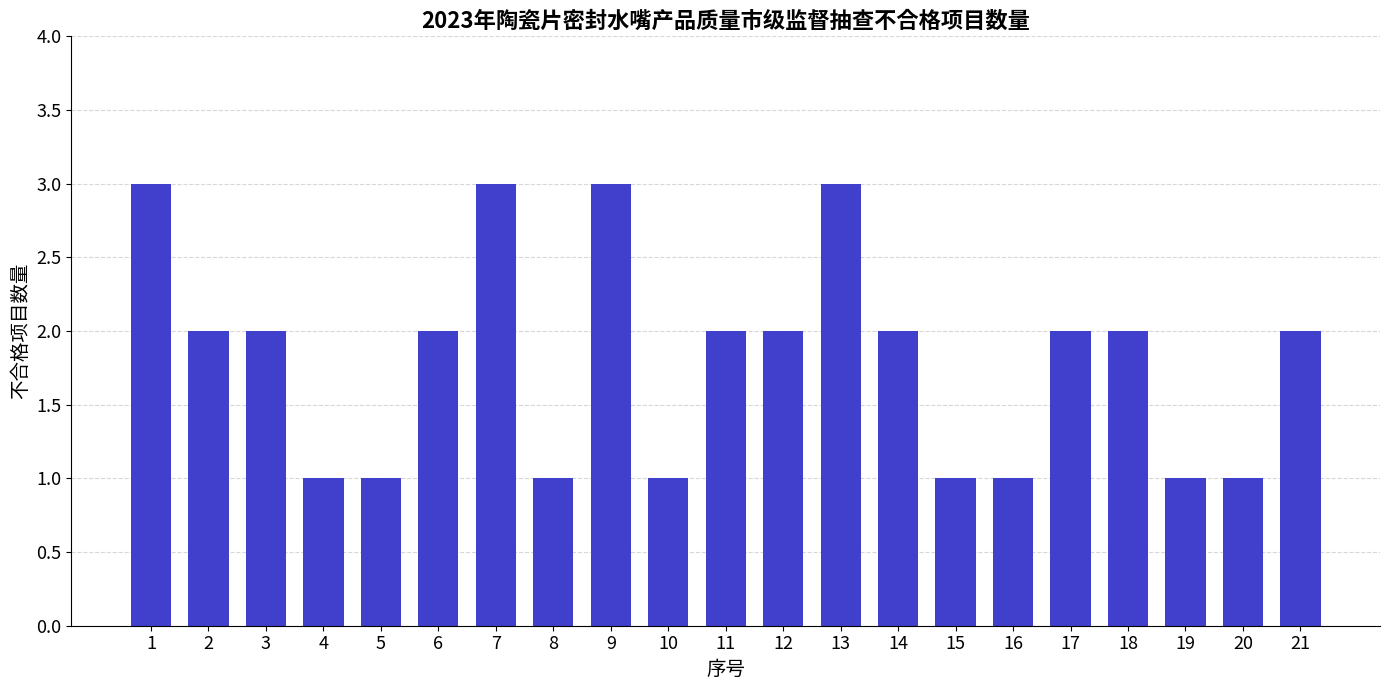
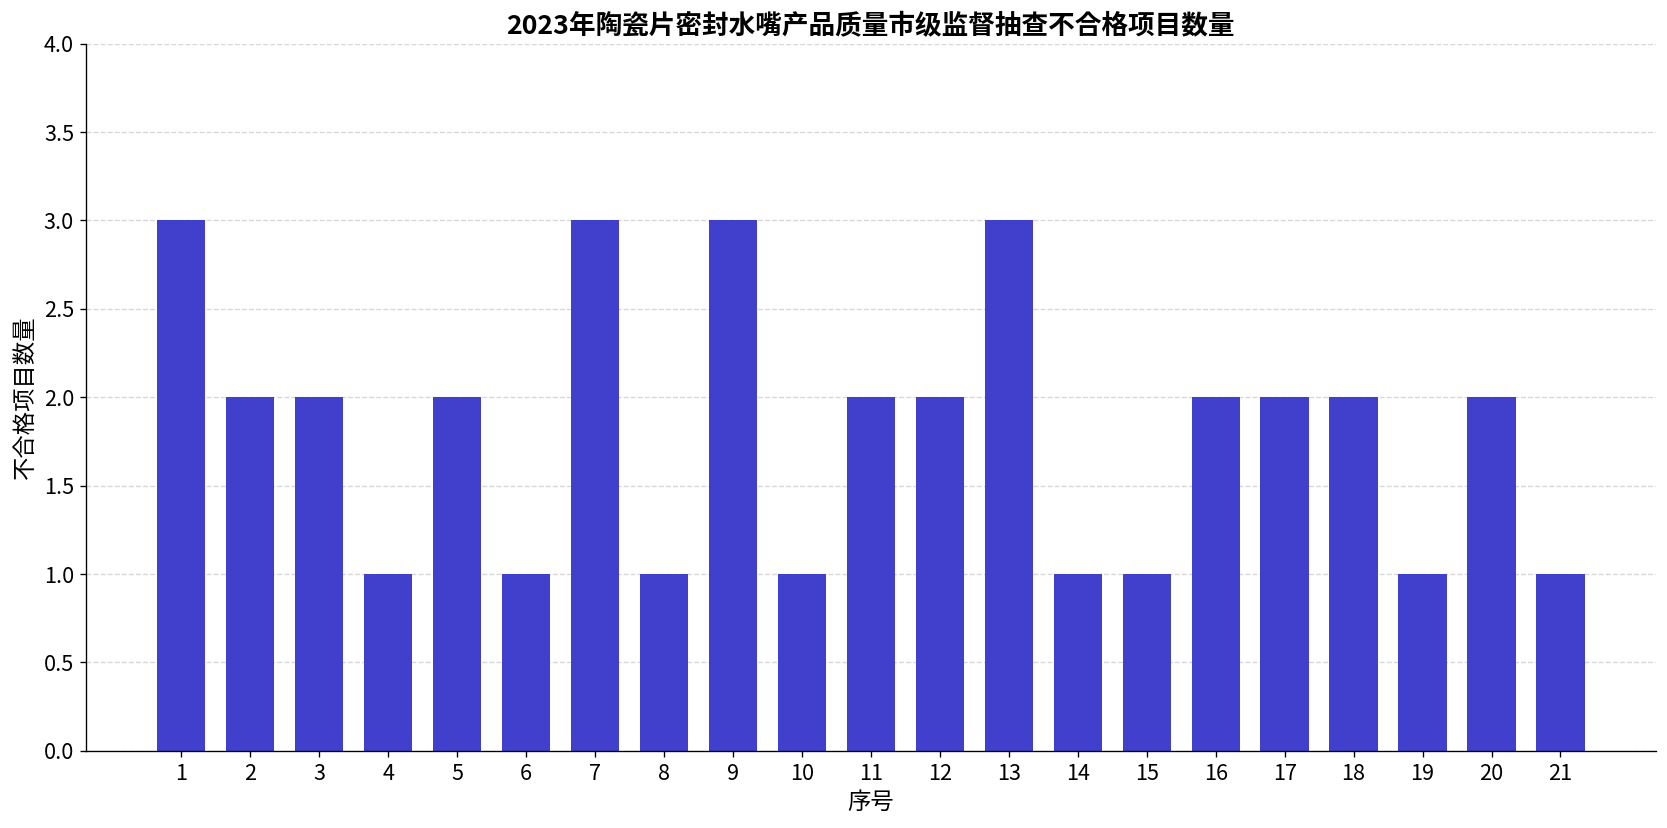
  {
    "1": 3,
    "2": 2,
    "3": 2,
    "4": 1,
-   "5": 1,
-   "6": 2,
+   "5": 2,
+   "6": 1,
    "7": 3,
    "8": 1,
    "9": 3,
    "10": 1,
    "11": 2,
    "12": 2,
    "13": 3,
-   "14": 2,
+   "14": 1,
    "15": 1,
-   "16": 1,
+   "16": 2,
    "17": 2,
    "18": 2,
    "19": 1,
-   "20": 1,
-   "21": 2
+   "20": 2,
+   "21": 1
  }
